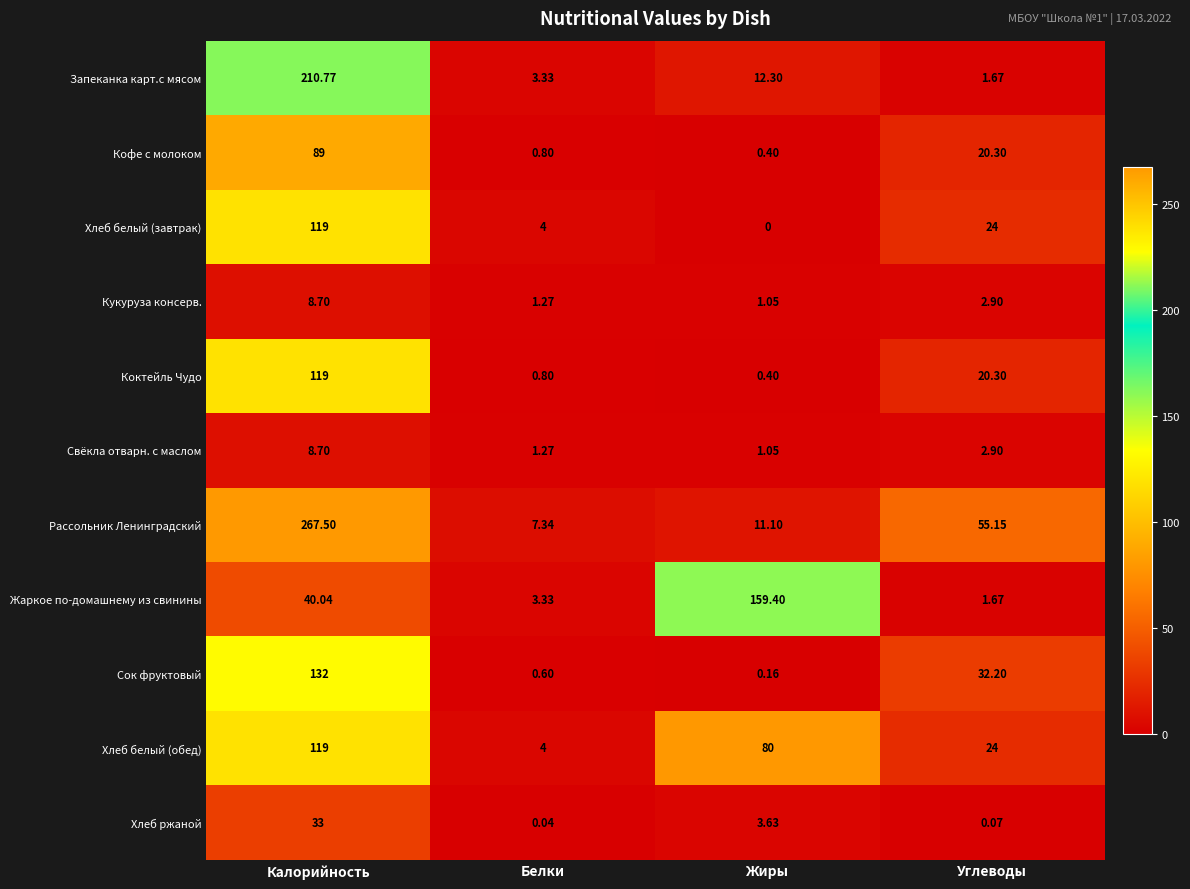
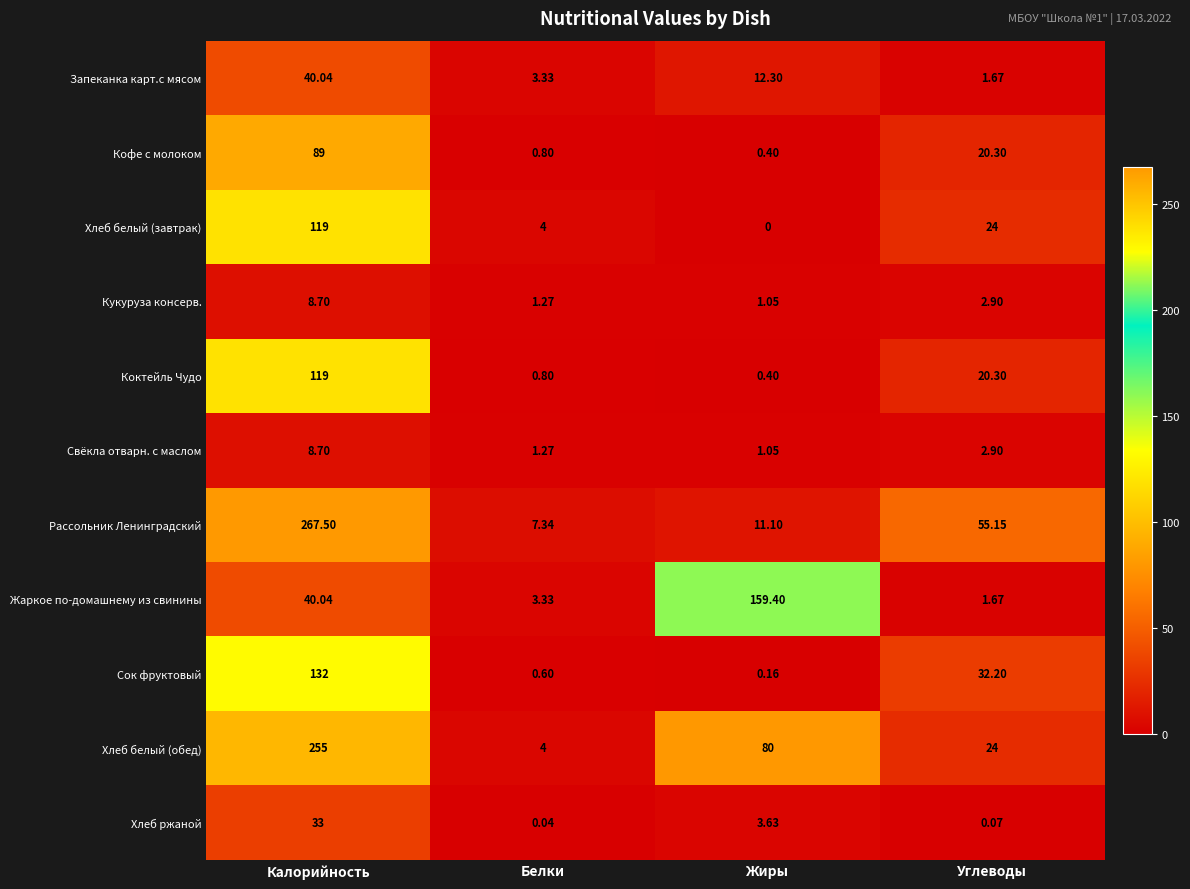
  {
    "Запеканка карт.с мясом": {
-     "Калорийность": 210.77,
+     "Калорийность": 40.04,
      "Белки": 3.33,
      "Жиры": 12.30,
      "Углеводы": 1.67
    },
    "Кофе с молоком": {
      "Калорийность": 89,
      "Белки": 0.80,
      "Жиры": 0.40,
      "Углеводы": 20.30
    },
    "Хлеб белый (завтрак)": {
      "Калорийность": 119,
      "Белки": 4,
      "Жиры": 0,
      "Углеводы": 24
    },
    "Кукуруза консерв.": {
      "Калорийность": 8.70,
      "Белки": 1.27,
      "Жиры": 1.05,
      "Углеводы": 2.90
    },
    "Коктейль Чудо": {
      "Калорийность": 119,
      "Белки": 0.80,
      "Жиры": 0.40,
      "Углеводы": 20.30
    },
    "Свёкла отварн. с маслом": {
      "Калорийность": 8.70,
      "Белки": 1.27,
      "Жиры": 1.05,
      "Углеводы": 2.90
    },
    "Рассольник Ленинградский": {
      "Калорийность": 267.50,
      "Белки": 7.34,
      "Жиры": 11.10,
      "Углеводы": 55.15
    },
    "Жаркое по-домашнему из свинины": {
      "Калорийность": 40.04,
      "Белки": 3.33,
      "Жиры": 159.40,
      "Углеводы": 1.67
    },
    "Сок фруктовый": {
      "Калорийность": 132,
      "Белки": 0.60,
      "Жиры": 0.16,
      "Углеводы": 32.20
    },
    "Хлеб белый (обед)": {
-     "Калорийность": 119,
+     "Калорийность": 255,
      "Белки": 4,
      "Жиры": 80,
      "Углеводы": 24
    },
    "Хлеб ржаной": {
      "Калорийность": 33,
      "Белки": 0.04,
      "Жиры": 3.63,
      "Углеводы": 0.07
    }
  }
